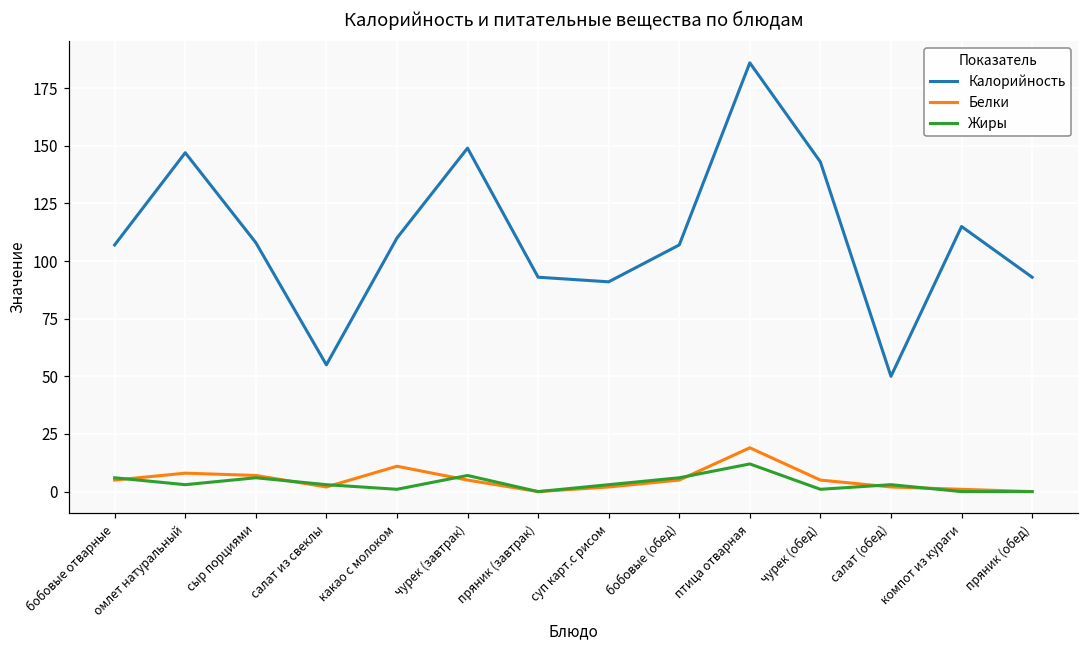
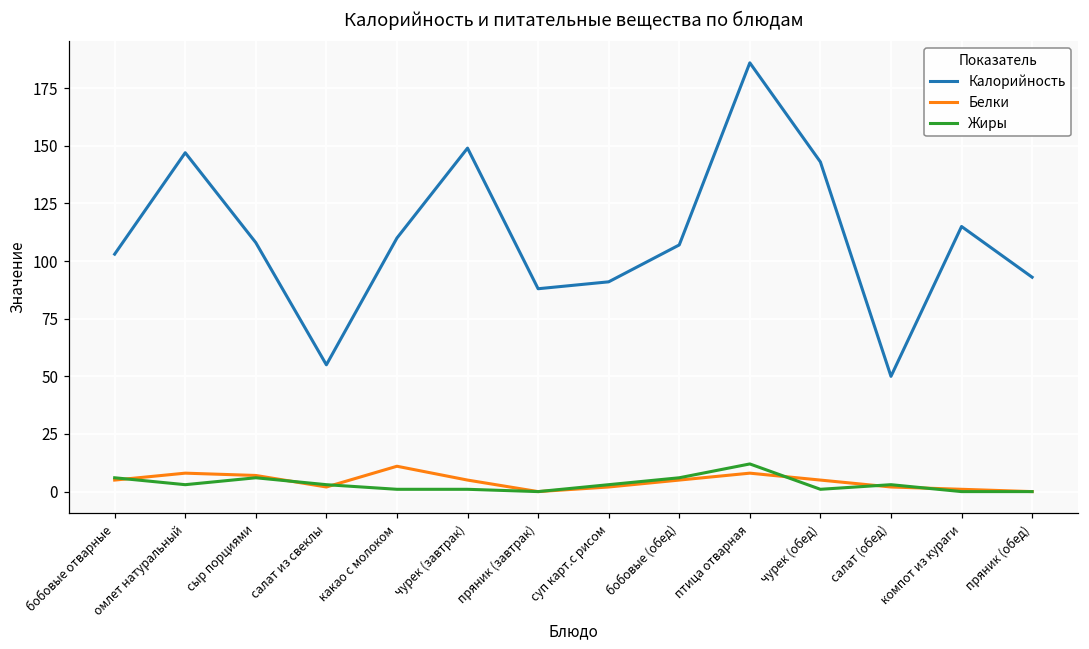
  {
    "Калорийность": {
-     "бобовые отварные": 107,
+     "бобовые отварные": 103,
      "омлет натуральный": 147,
      "сыр порциями": 108,
      "салат из свеклы": 55,
      "какао с молоком": 110,
      "чурек (завтрак)": 149,
-     "пряник (завтрак)": 93,
+     "пряник (завтрак)": 88,
      "суп карт.с рисом": 91,
      "бобовые (обед)": 107,
      "птица отварная": 186,
      "чурек (обед)": 143,
      "салат (обед)": 50,
      "компот из кураги": 115,
      "пряник (обед)": 93
    },
    "Белки": {
      "омлет натуральный": 8,
      "какао с молоком": 11,
      "чурек (завтрак)": 5,
-     "птица отварная": 19,
+     "птица отварная": 8,
      "чурек (обед)": 5
    },
    "Жиры": {
      "омлет натуральный": 3,
      "какао с молоком": 1,
-     "чурек (завтрак)": 7,
+     "чурек (завтрак)": 1,
      "птица отварная": 12,
      "чурек (обед)": 1
    }
  }
